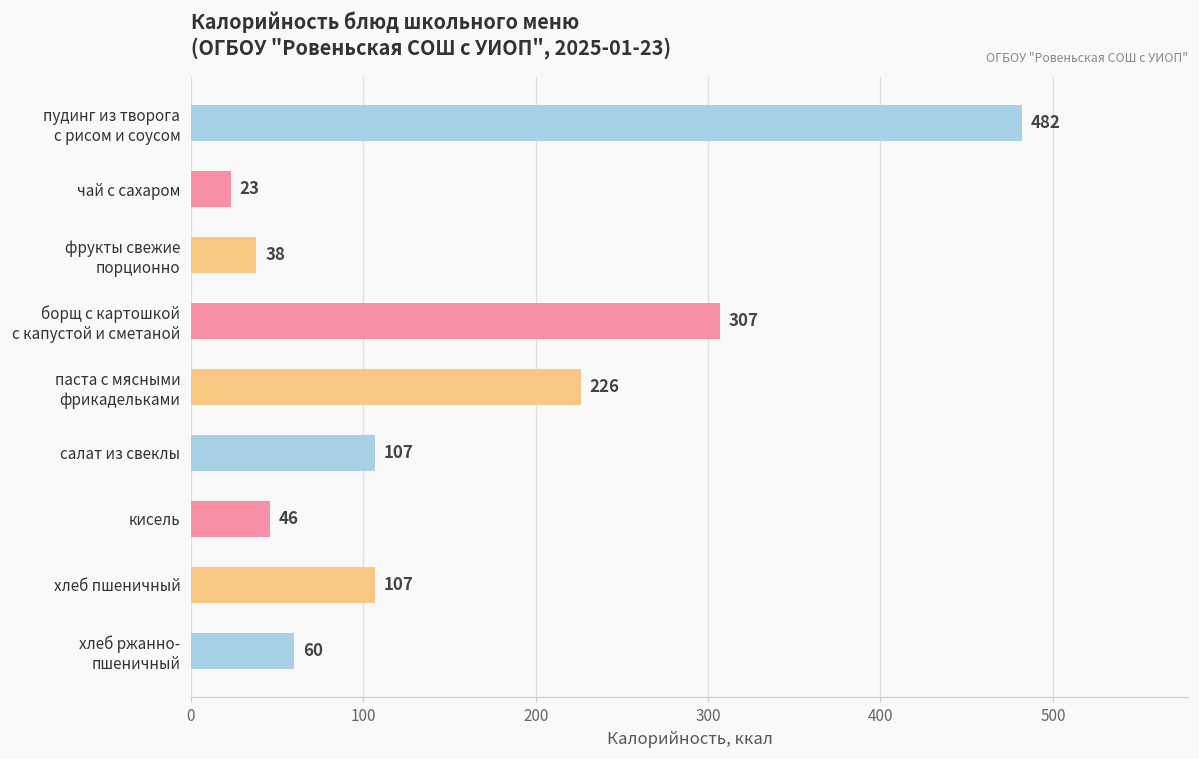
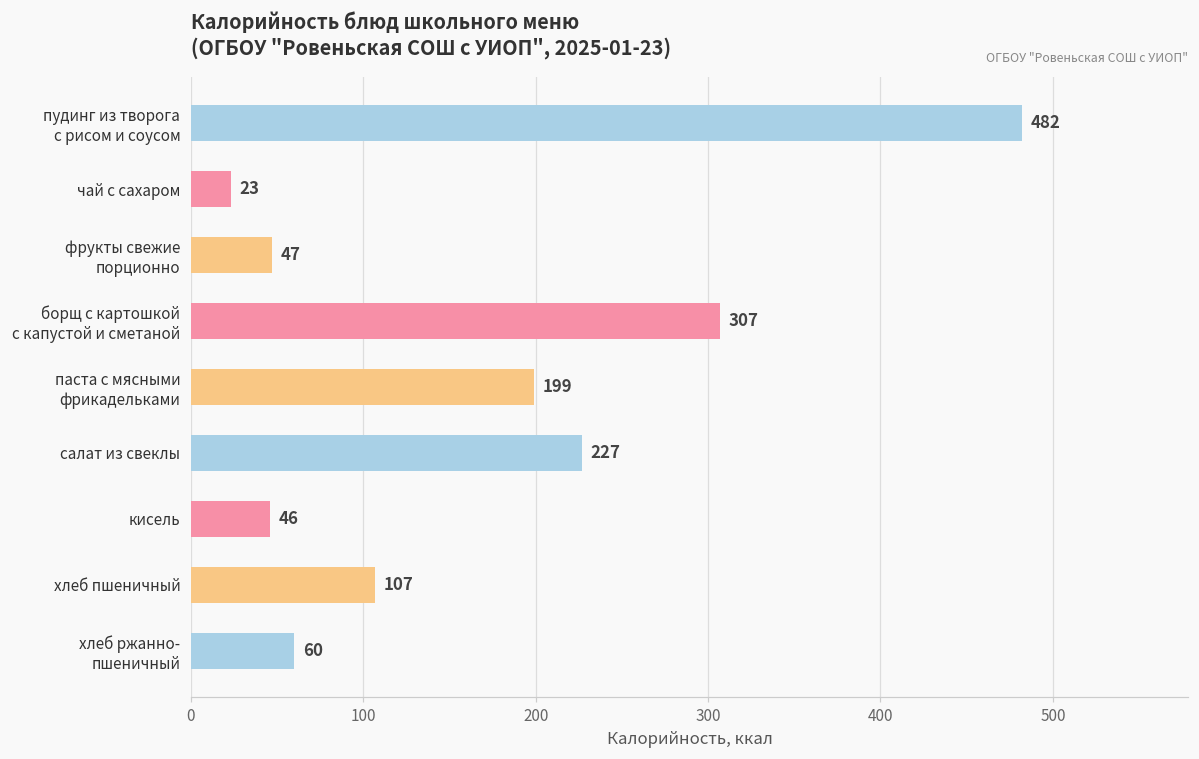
  {
    "пудинг из творога с рисом и соусом": 482,
    "чай с сахаром": 23,
-   "фрукты свежие порционно": 38,
+   "фрукты свежие порционно": 47,
    "борщ с картошкой с капустой и сметаной": 307,
-   "паста с мясными фрикадельками": 226,
-   "салат из свеклы": 107,
+   "паста с мясными фрикадельками": 199,
+   "салат из свеклы": 227,
    "кисель": 46,
    "хлеб пшеничный": 107,
    "хлеб ржанно- пшеничный": 60
  }
